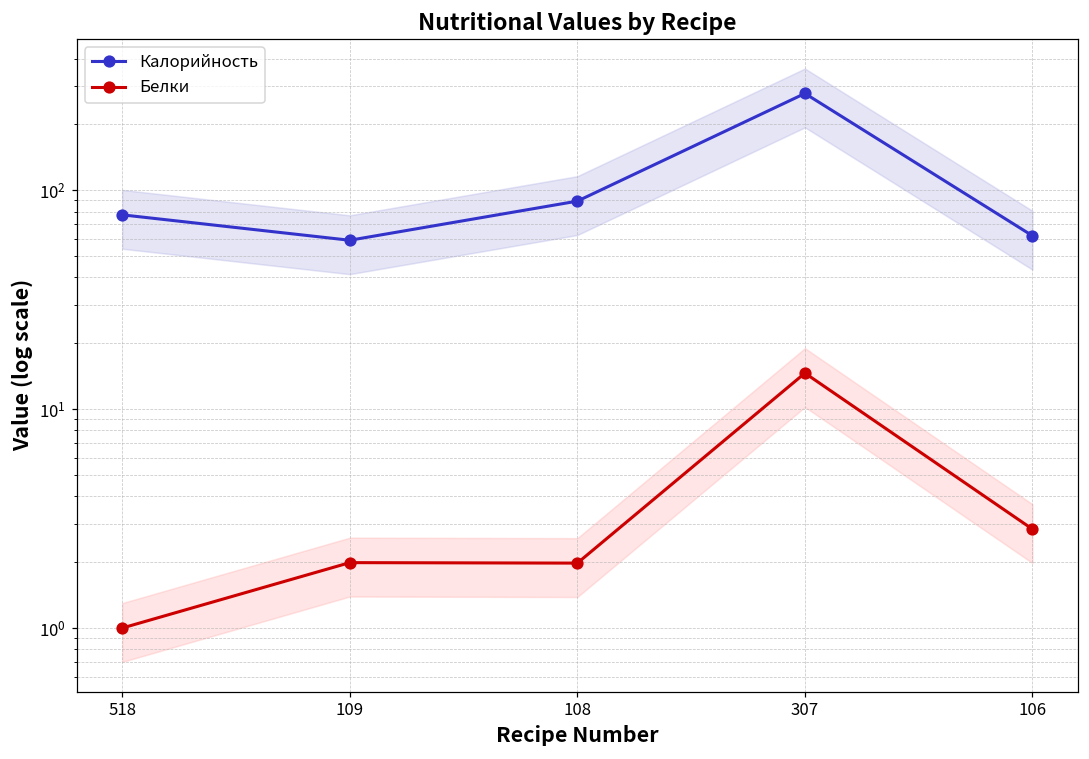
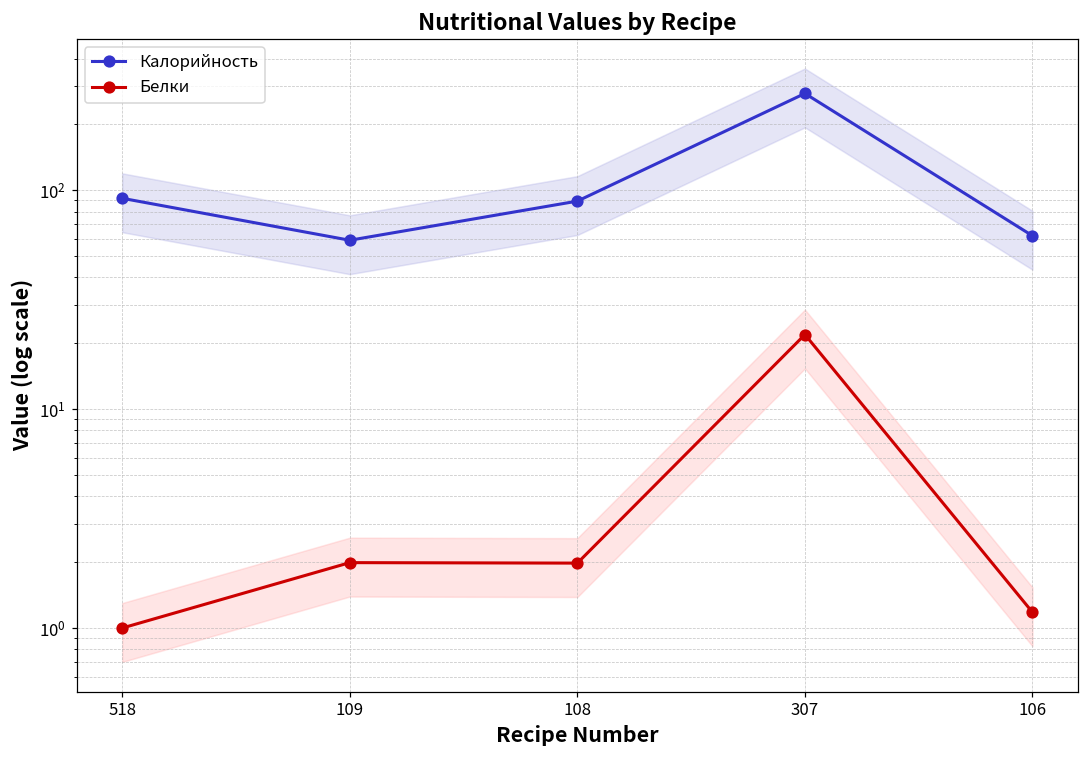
  {
    "Калорийность": {
-     "518": 77,
+     "518": 90,
      "109": 59,
      "108": 90,
      "307": 280,
      "106": 62
    },
    "Белки": {
      "518": 1.0,
      "109": 2.0,
      "108": 2.0,
-     "307": 15,
-     "106": 2.8
+     "307": 22,
+     "106": 1.2
    }
  }
